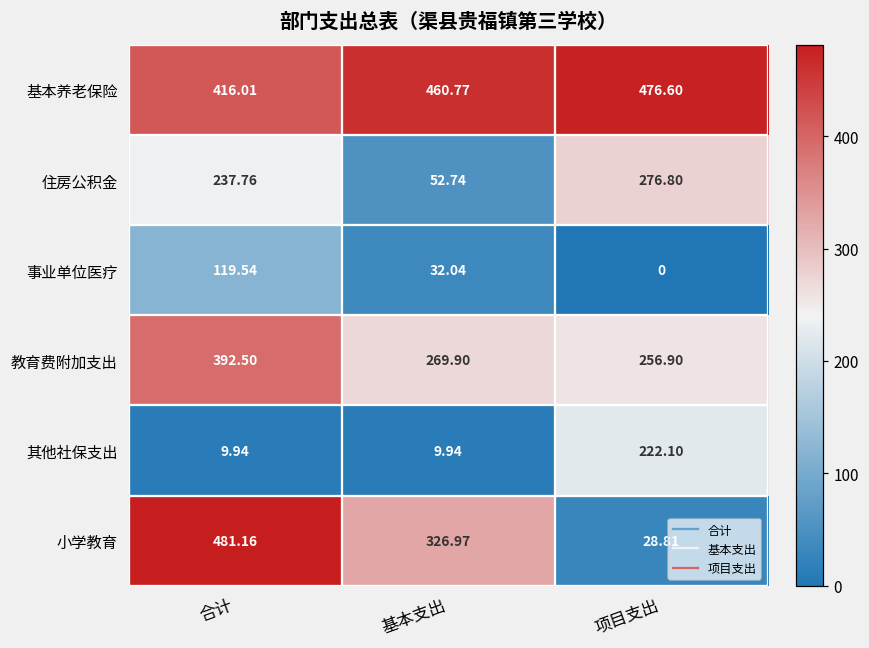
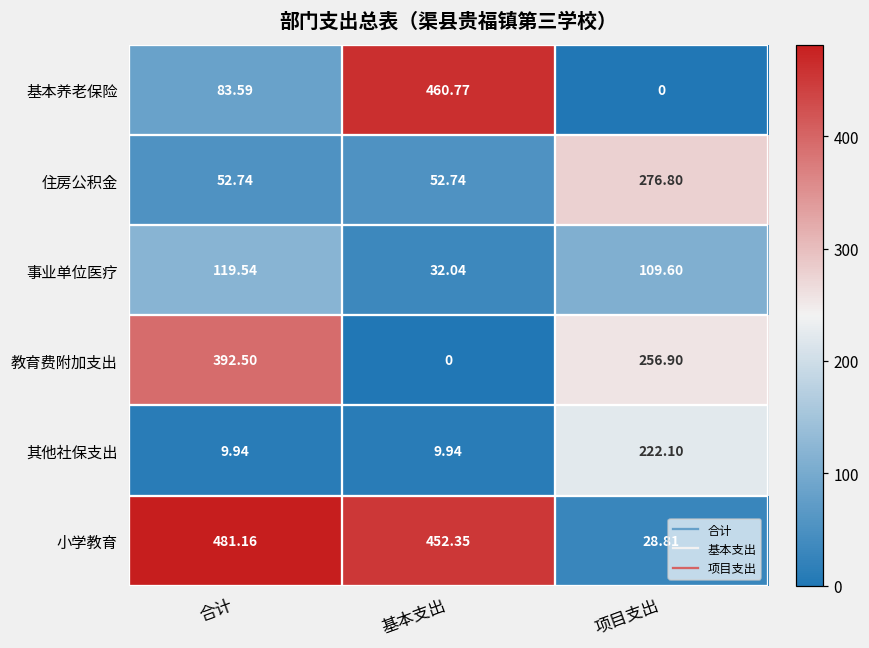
  {
    "基本养老保险": {
-     "合计": 416.01,
+     "合计": 83.59,
      "基本支出": 460.77,
-     "项目支出": 476.60
+     "项目支出": 0
    },
    "住房公积金": {
-     "合计": 237.76,
+     "合计": 52.74,
      "基本支出": 52.74,
      "项目支出": 276.80
    },
    "事业单位医疗": {
      "合计": 119.54,
      "基本支出": 32.04,
-     "项目支出": 0
+     "项目支出": 109.60
    },
    "教育费附加支出": {
      "合计": 392.50,
-     "基本支出": 269.90,
+     "基本支出": 0,
      "项目支出": 256.90
    },
    "其他社保支出": {
      "合计": 9.94,
      "基本支出": 9.94,
      "项目支出": 222.10
    },
    "小学教育": {
      "合计": 481.16,
-     "基本支出": 326.97
+     "基本支出": 452.35
    }
  }
